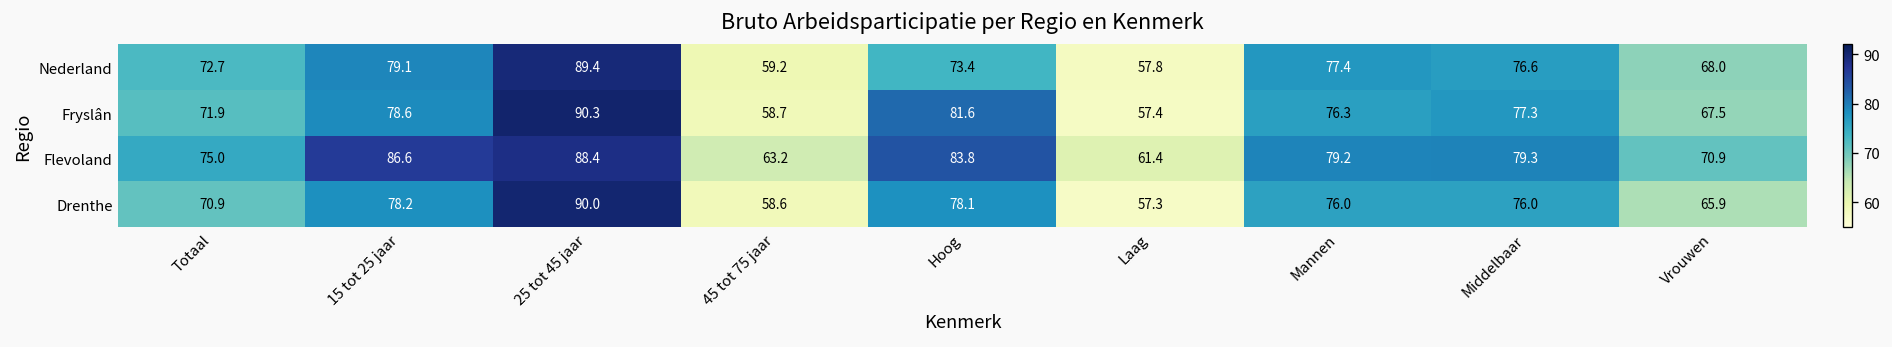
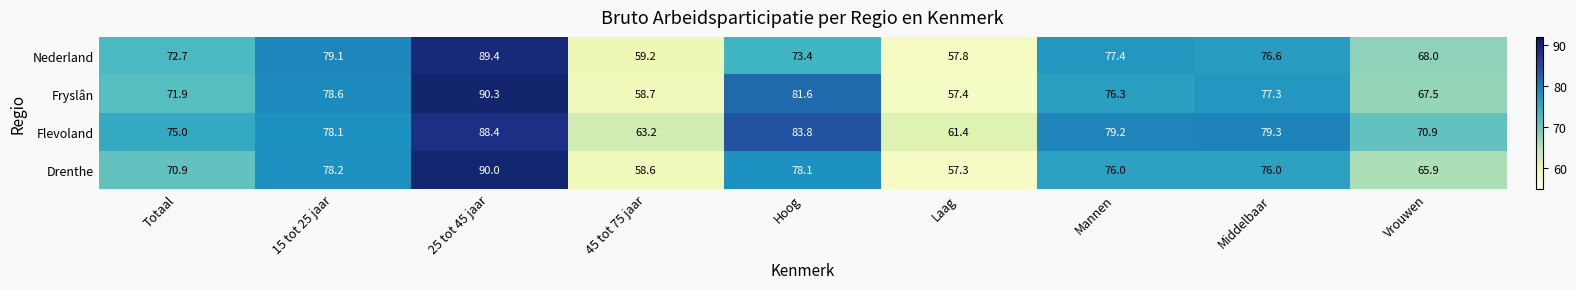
  {
    "Nederland": {
      "Totaal": 72.7,
      "15 tot 25 jaar": 79.1,
      "25 tot 45 jaar": 89.4,
      "45 tot 75 jaar": 59.2,
      "Hoog": 73.4,
      "Laag": 57.8,
      "Mannen": 77.4,
      "Middelbaar": 76.6,
      "Vrouwen": 68.0
    },
    "Fryslân": {
      "Totaal": 71.9,
      "15 tot 25 jaar": 78.6,
      "25 tot 45 jaar": 90.3,
      "45 tot 75 jaar": 58.7,
      "Hoog": 81.6,
      "Laag": 57.4,
      "Mannen": 76.3,
      "Middelbaar": 77.3,
      "Vrouwen": 67.5
    },
    "Flevoland": {
      "Totaal": 75.0,
-     "15 tot 25 jaar": 86.6,
+     "15 tot 25 jaar": 78.1,
      "25 tot 45 jaar": 88.4,
      "45 tot 75 jaar": 63.2,
      "Hoog": 83.8,
      "Laag": 61.4,
      "Mannen": 79.2,
      "Middelbaar": 79.3,
      "Vrouwen": 70.9
    },
    "Drenthe": {
      "Totaal": 70.9,
      "15 tot 25 jaar": 78.2,
      "25 tot 45 jaar": 90.0,
      "45 tot 75 jaar": 58.6,
      "Hoog": 78.1,
      "Laag": 57.3,
      "Mannen": 76.0,
      "Middelbaar": 76.0,
      "Vrouwen": 65.9
    }
  }
